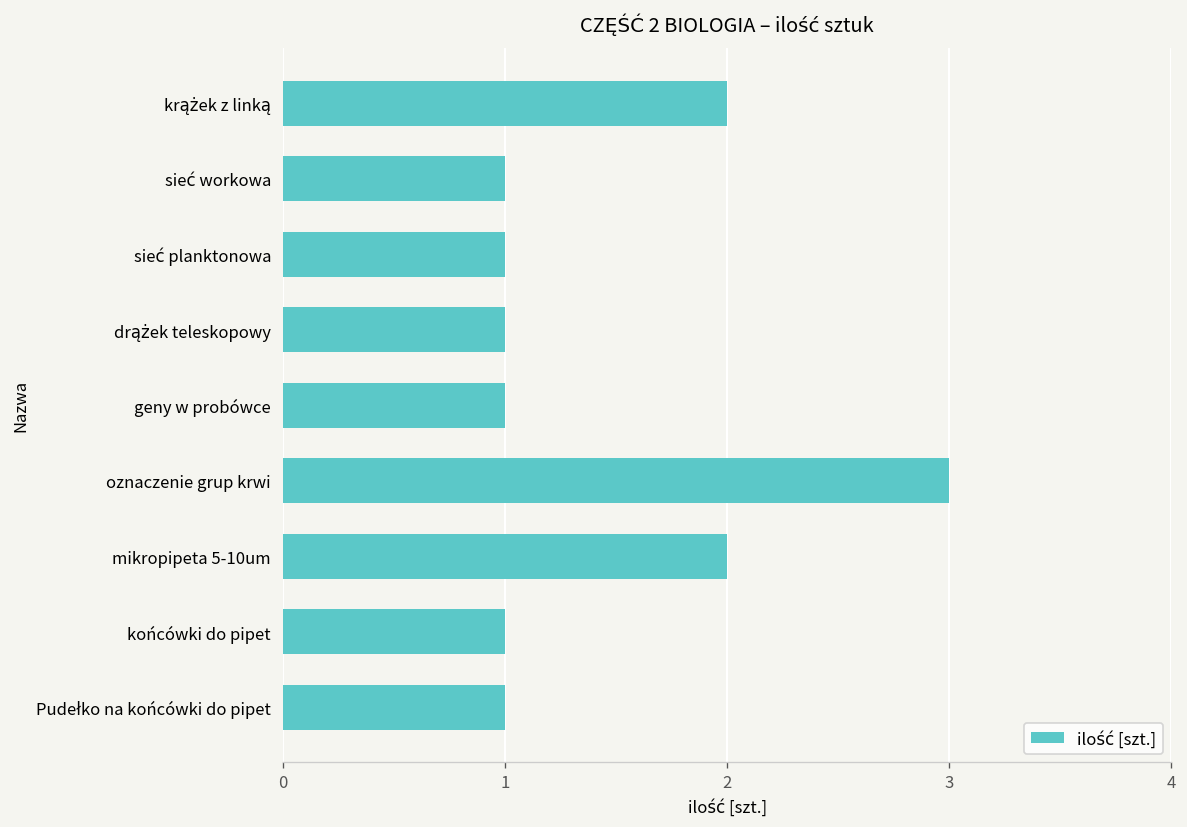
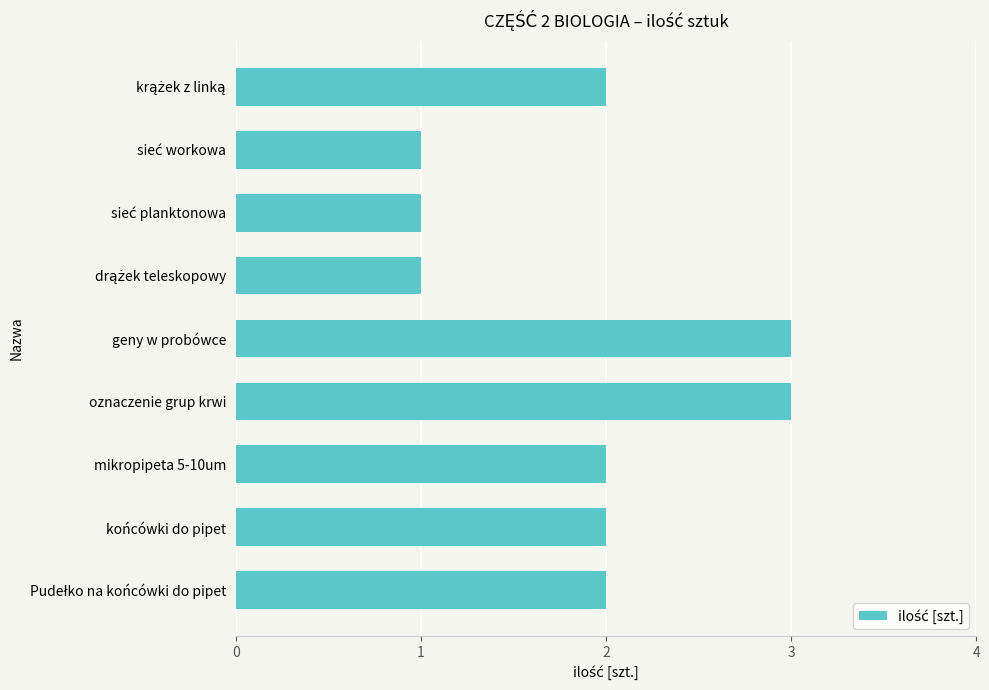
  {
    "krążek z linką": 2,
    "sieć workowa": 1,
    "sieć planktonowa": 1,
    "drążek teleskopowy": 1,
-   "geny w probówce": 1,
+   "geny w probówce": 3,
    "oznaczenie grup krwi": 3,
    "mikropipeta 5-10um": 2,
-   "końcówki do pipet": 1,
-   "Pudełko na końcówki do pipet": 1
+   "końcówki do pipet": 2,
+   "Pudełko na końcówki do pipet": 2
  }
